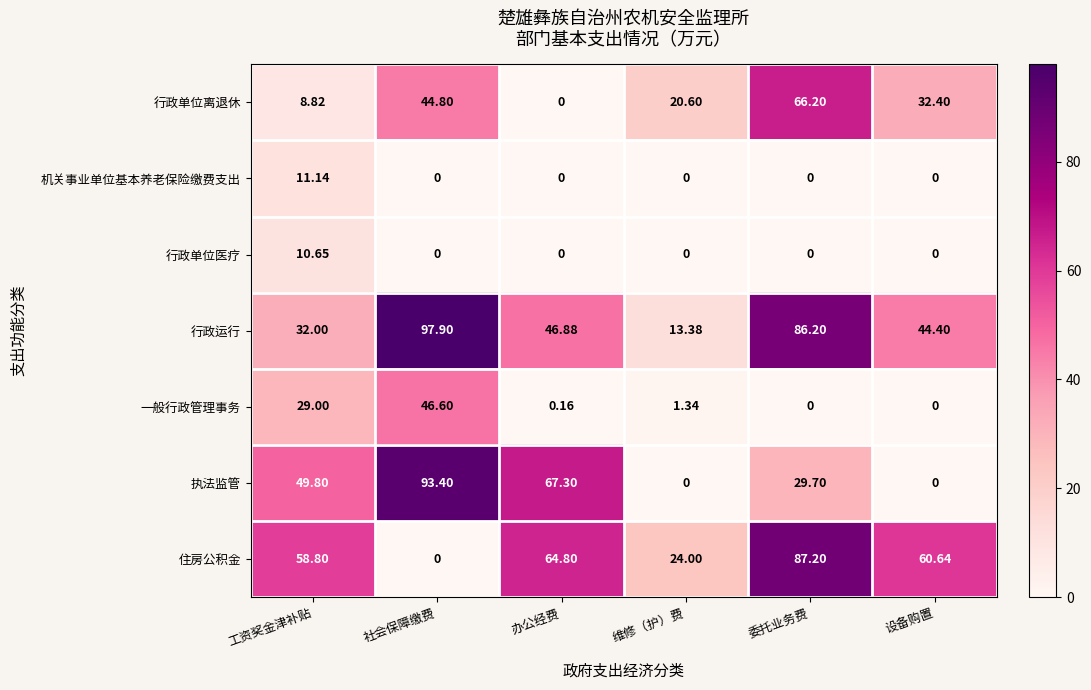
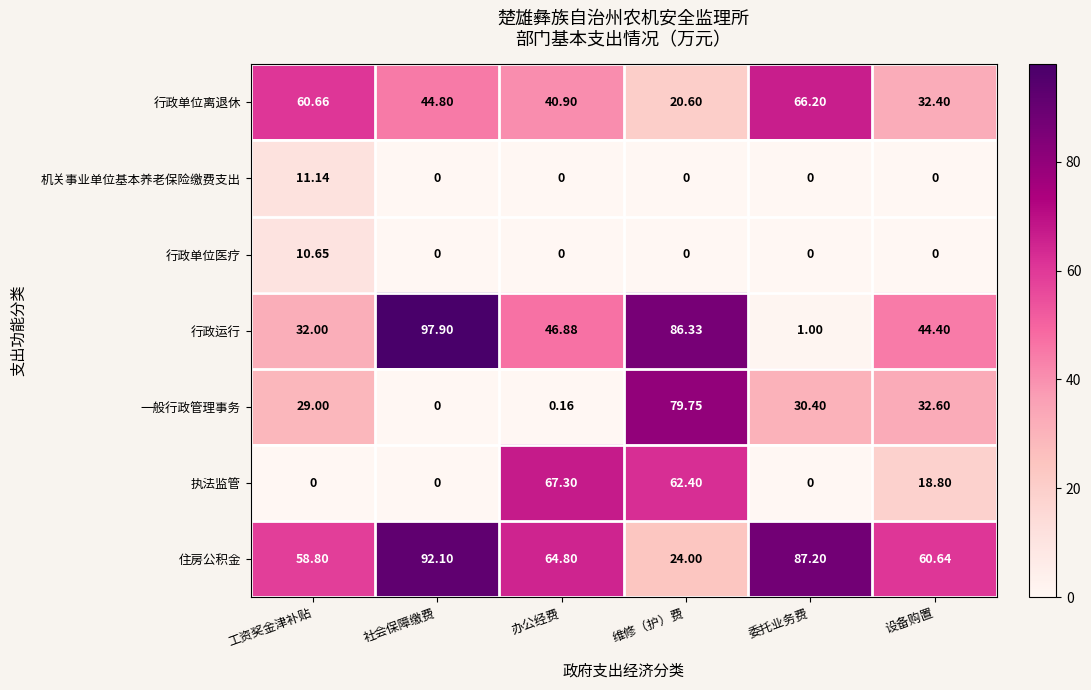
  {
    "行政单位离退休": {
-     "工资奖金津补贴": 8.82,
+     "工资奖金津补贴": 60.66,
      "社会保障缴费": 44.80,
-     "办公经费": 0,
+     "办公经费": 40.90,
      "维修（护）费": 20.60,
      "委托业务费": 66.20,
      "设备购置": 32.40
    },
    "机关事业单位基本养老保险缴费支出": {
      "工资奖金津补贴": 11.14,
      "社会保障缴费": 0,
      "办公经费": 0,
      "维修（护）费": 0,
      "委托业务费": 0,
      "设备购置": 0
    },
    "行政单位医疗": {
      "工资奖金津补贴": 10.65,
      "社会保障缴费": 0,
      "办公经费": 0,
      "维修（护）费": 0,
      "委托业务费": 0,
      "设备购置": 0
    },
    "行政运行": {
      "工资奖金津补贴": 32.00,
      "社会保障缴费": 97.90,
      "办公经费": 46.88,
-     "维修（护）费": 13.38,
-     "委托业务费": 86.20,
+     "维修（护）费": 86.33,
+     "委托业务费": 1.00,
      "设备购置": 44.40
    },
    "一般行政管理事务": {
      "工资奖金津补贴": 29.00,
-     "社会保障缴费": 46.60,
+     "社会保障缴费": 0,
      "办公经费": 0.16,
-     "维修（护）费": 1.34,
-     "委托业务费": 0,
-     "设备购置": 0
+     "维修（护）费": 79.75,
+     "委托业务费": 30.40,
+     "设备购置": 32.60
    },
    "执法监管": {
-     "工资奖金津补贴": 49.80,
-     "社会保障缴费": 93.40,
+     "工资奖金津补贴": 0,
+     "社会保障缴费": 0,
      "办公经费": 67.30,
-     "维修（护）费": 0,
-     "委托业务费": 29.70,
-     "设备购置": 0
+     "维修（护）费": 62.40,
+     "委托业务费": 0,
+     "设备购置": 18.80
    },
    "住房公积金": {
      "工资奖金津补贴": 58.80,
-     "社会保障缴费": 0,
+     "社会保障缴费": 92.10,
      "办公经费": 64.80,
      "维修（护）费": 24.00,
      "委托业务费": 87.20,
      "设备购置": 60.64
    }
  }
